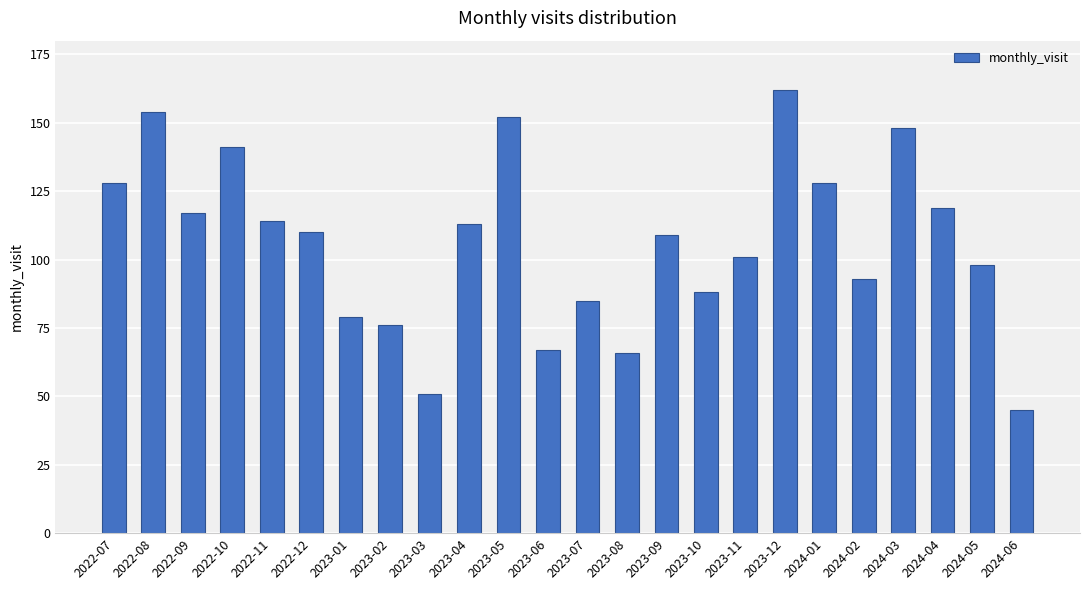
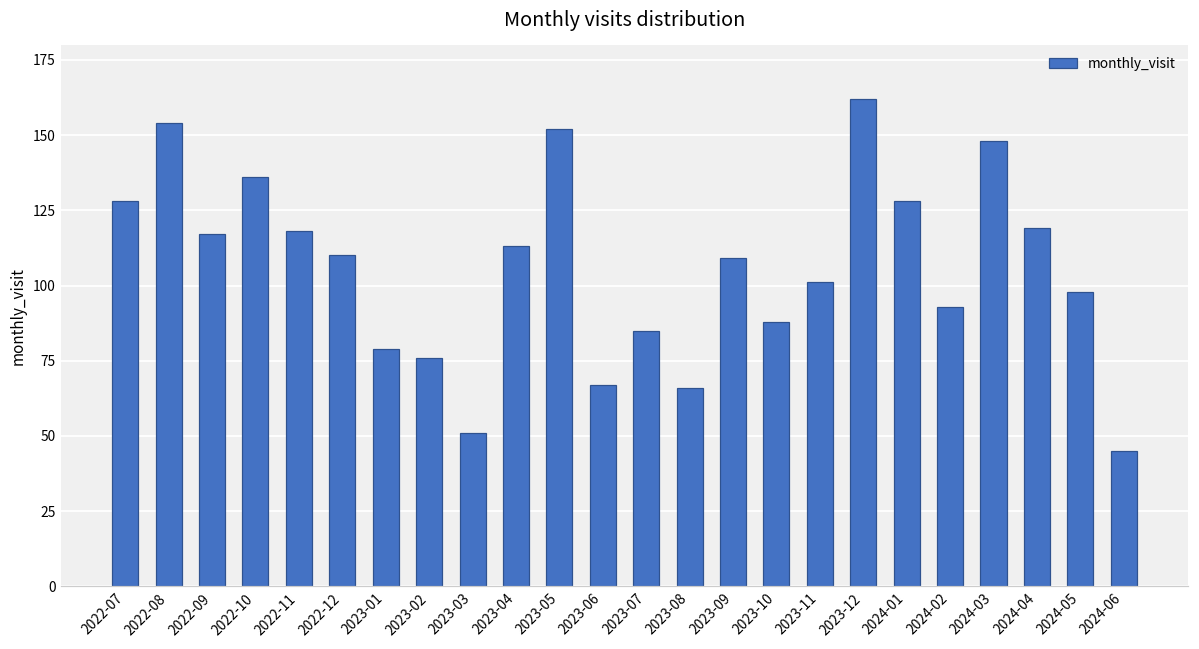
  {
    "2022-07": 128,
    "2022-08": 154,
    "2022-09": 117,
-   "2022-10": 141,
-   "2022-11": 114,
+   "2022-10": 136,
+   "2022-11": 118,
    "2022-12": 110,
    "2023-01": 79,
    "2023-02": 76,
    "2023-03": 51,
    "2023-04": 113,
    "2023-05": 152,
    "2023-06": 67,
    "2023-07": 85,
    "2023-08": 66,
    "2023-09": 109,
    "2023-10": 88,
    "2023-11": 101,
    "2023-12": 162,
    "2024-01": 128,
    "2024-02": 93,
    "2024-03": 148,
    "2024-04": 119,
    "2024-05": 98,
    "2024-06": 45
  }
